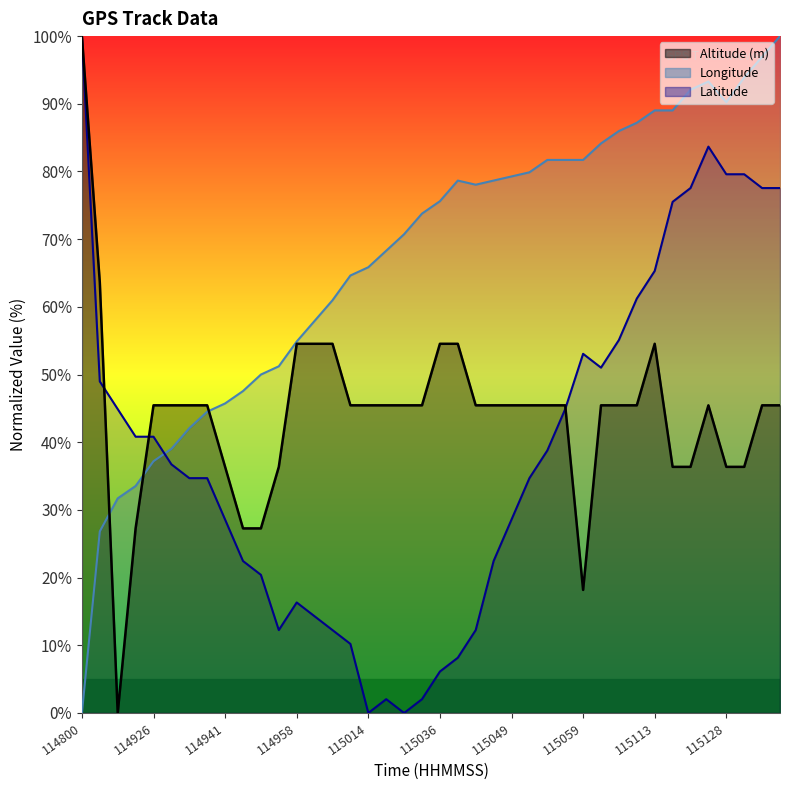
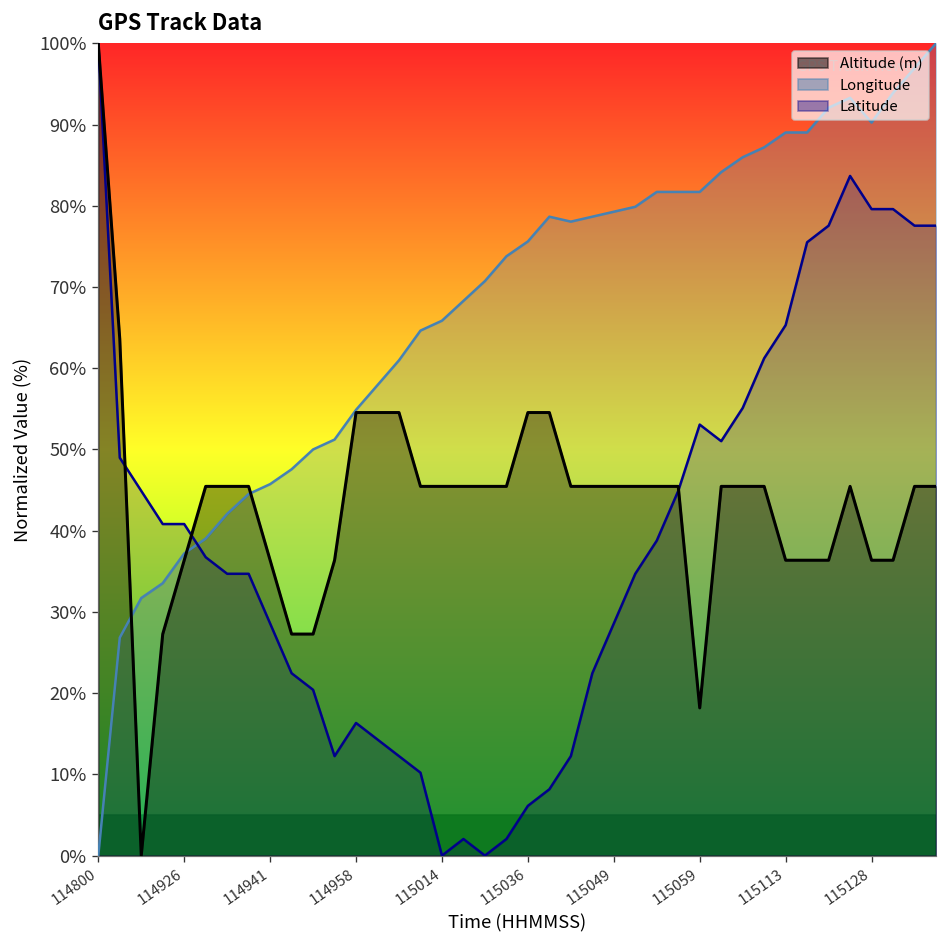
  {
    "Altitude (m)": {
-     "114926": "45%",
+     "114926": "36%",
      "114941": "36%",
      "115014": "45%",
      "115036": "55%",
      "115049": "45%",
      "115059": "18%",
-     "115113": "55%",
+     "115113": "36%",
      "115128": "36%"
    }
  }
